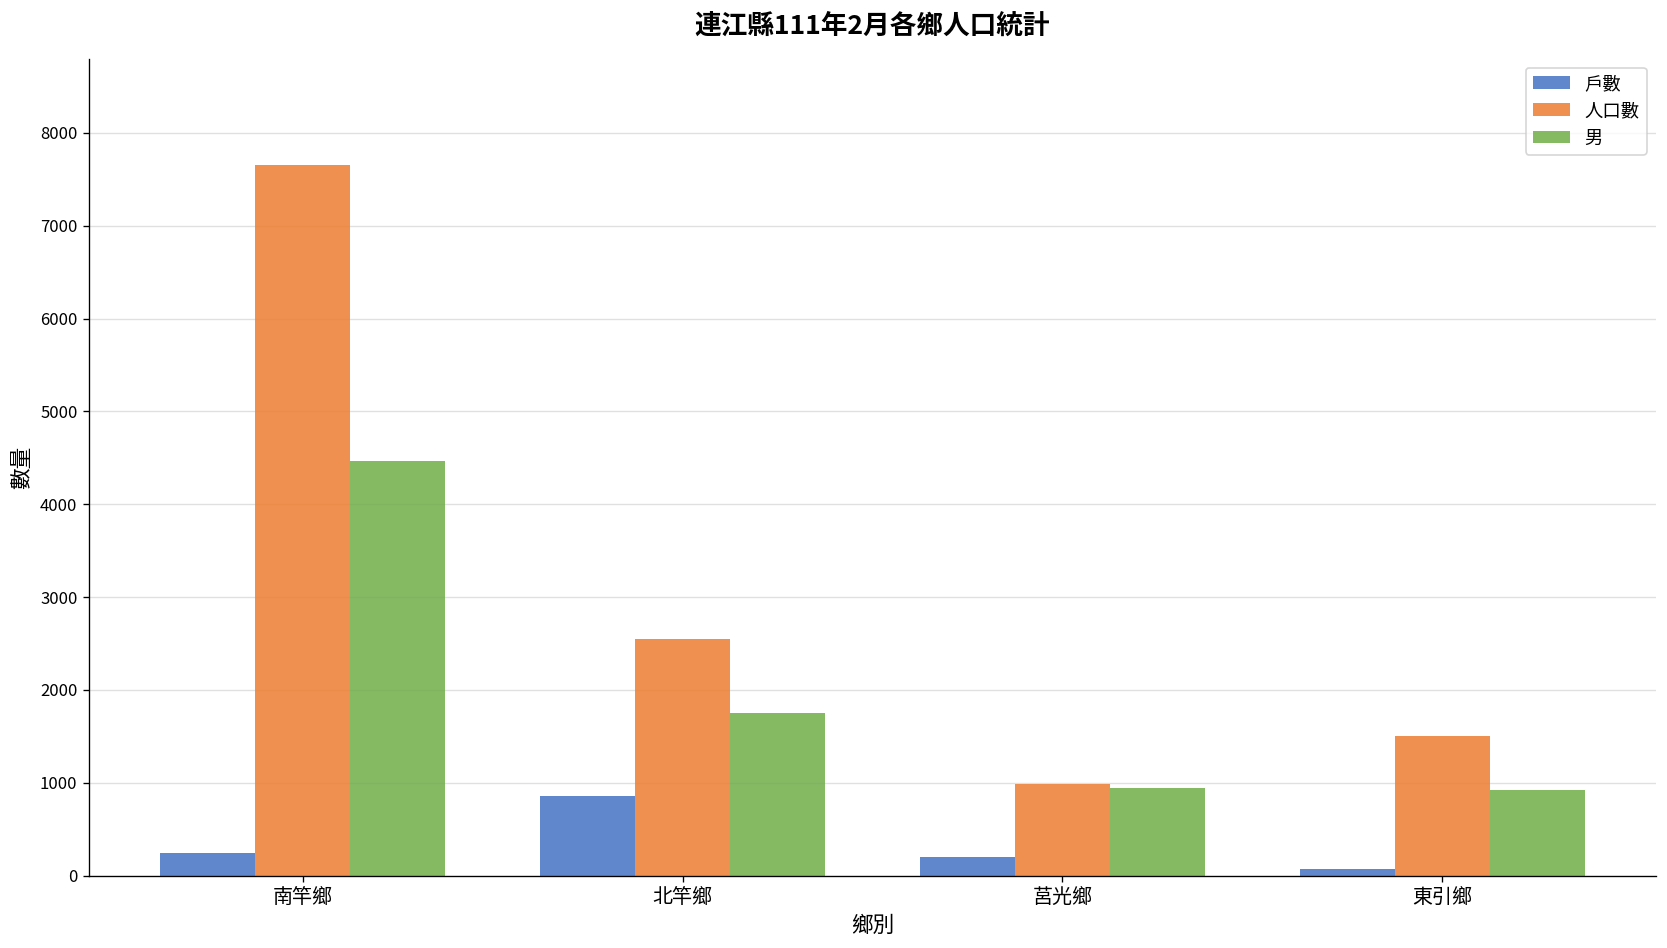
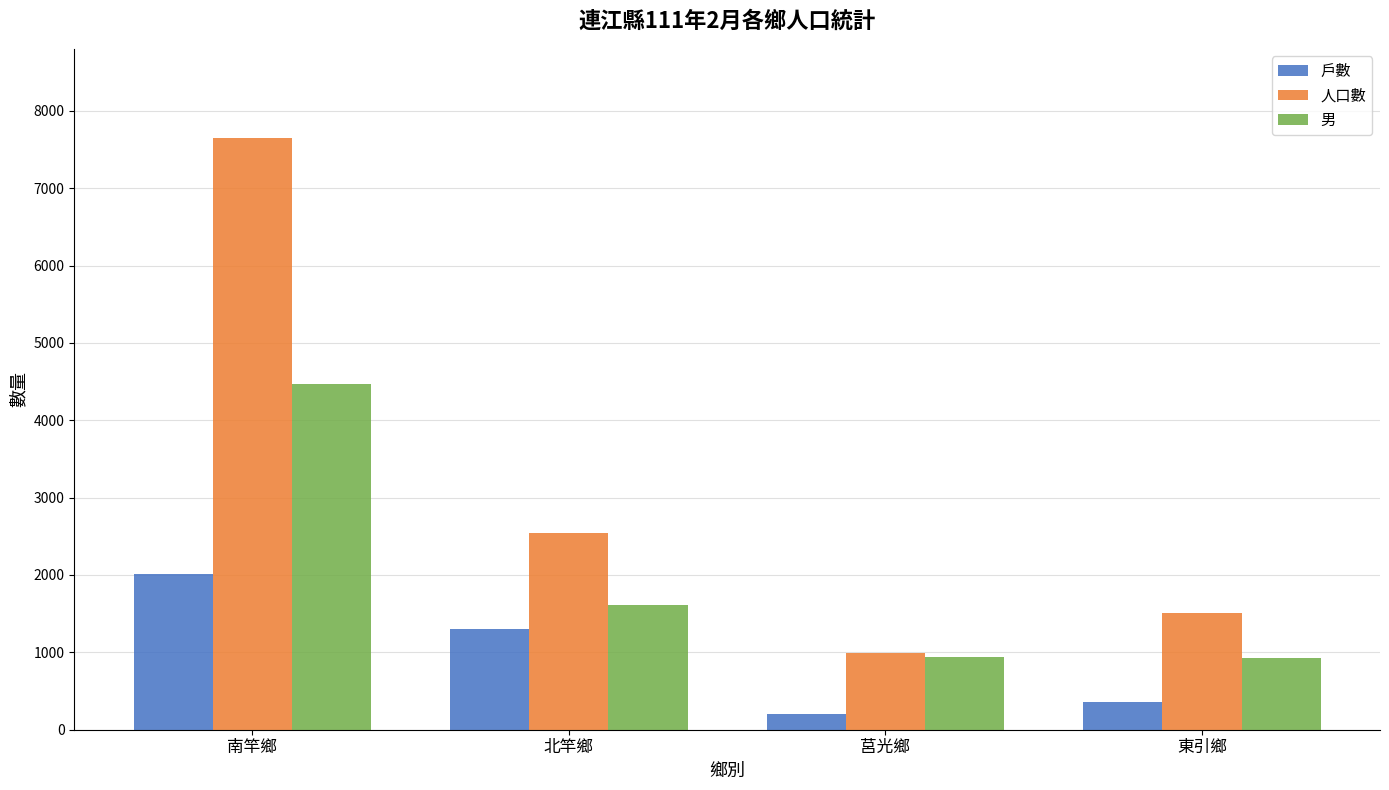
  {
    "戶數": {
-     "南竿鄉": 200,
-     "北竿鄉": 900,
+     "南竿鄉": 2000,
+     "北竿鄉": 1300,
      "莒光鄉": 200,
-     "東引鄉": 100
+     "東引鄉": 400
    },
    "人口數": {
      "南竿鄉": 7700,
      "北竿鄉": 2500,
      "莒光鄉": 1000,
      "東引鄉": 1500
    },
    "男": {
      "南竿鄉": 4500,
-     "北竿鄉": 1700,
+     "北竿鄉": 1600,
      "莒光鄉": 900,
      "東引鄉": 900
    }
  }
